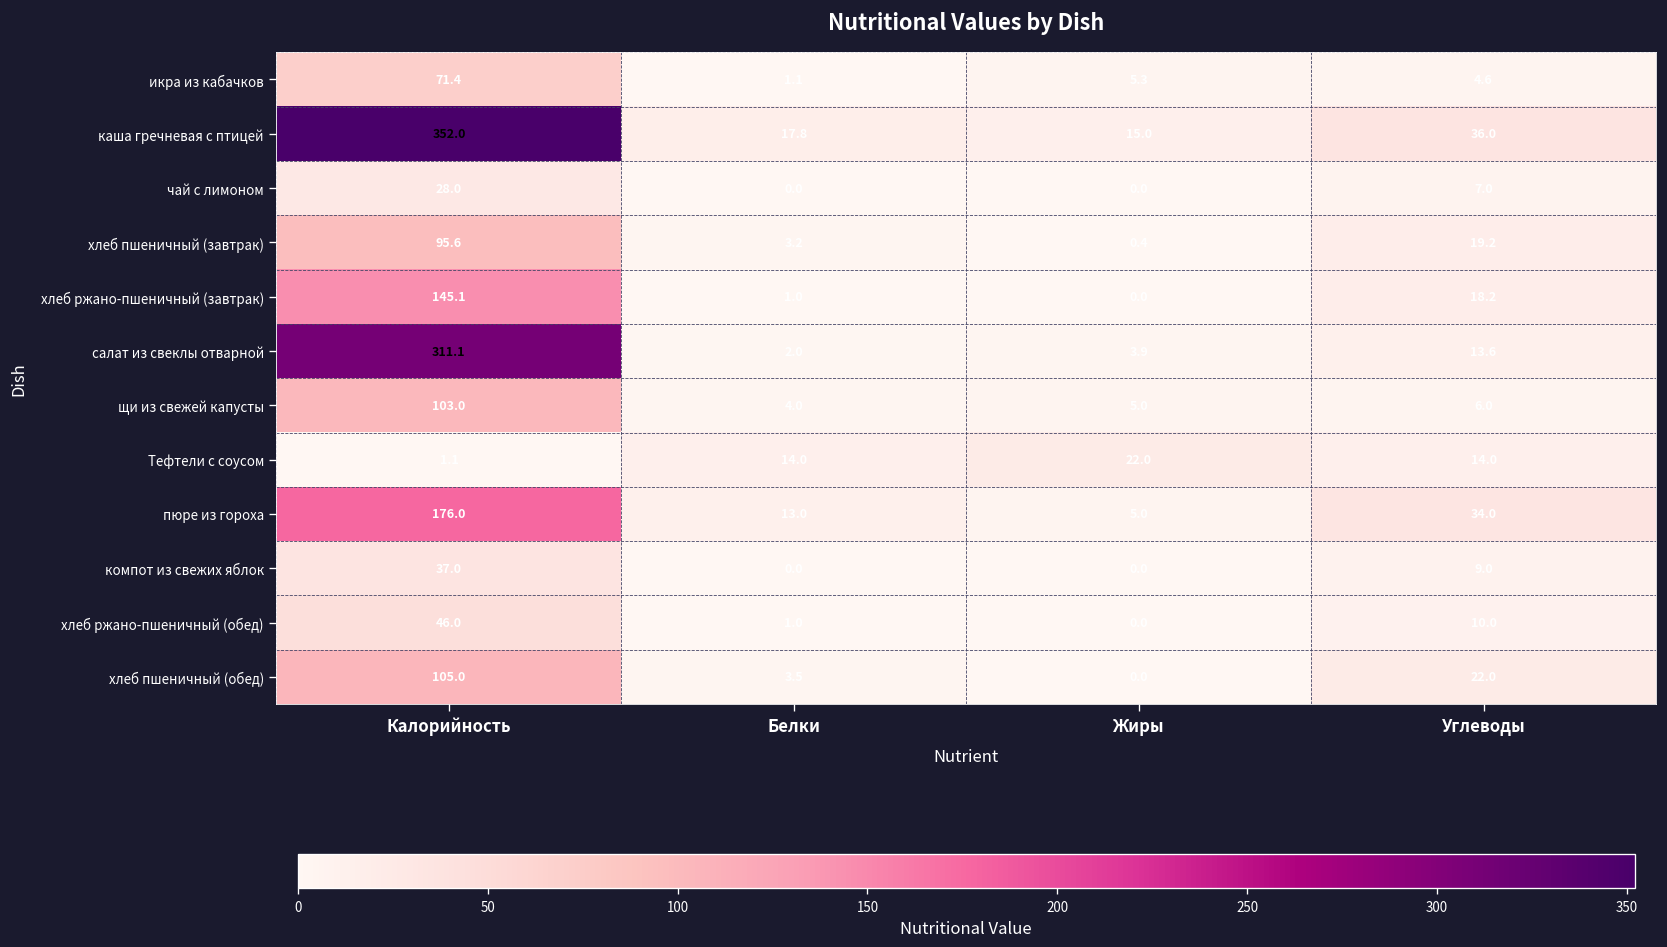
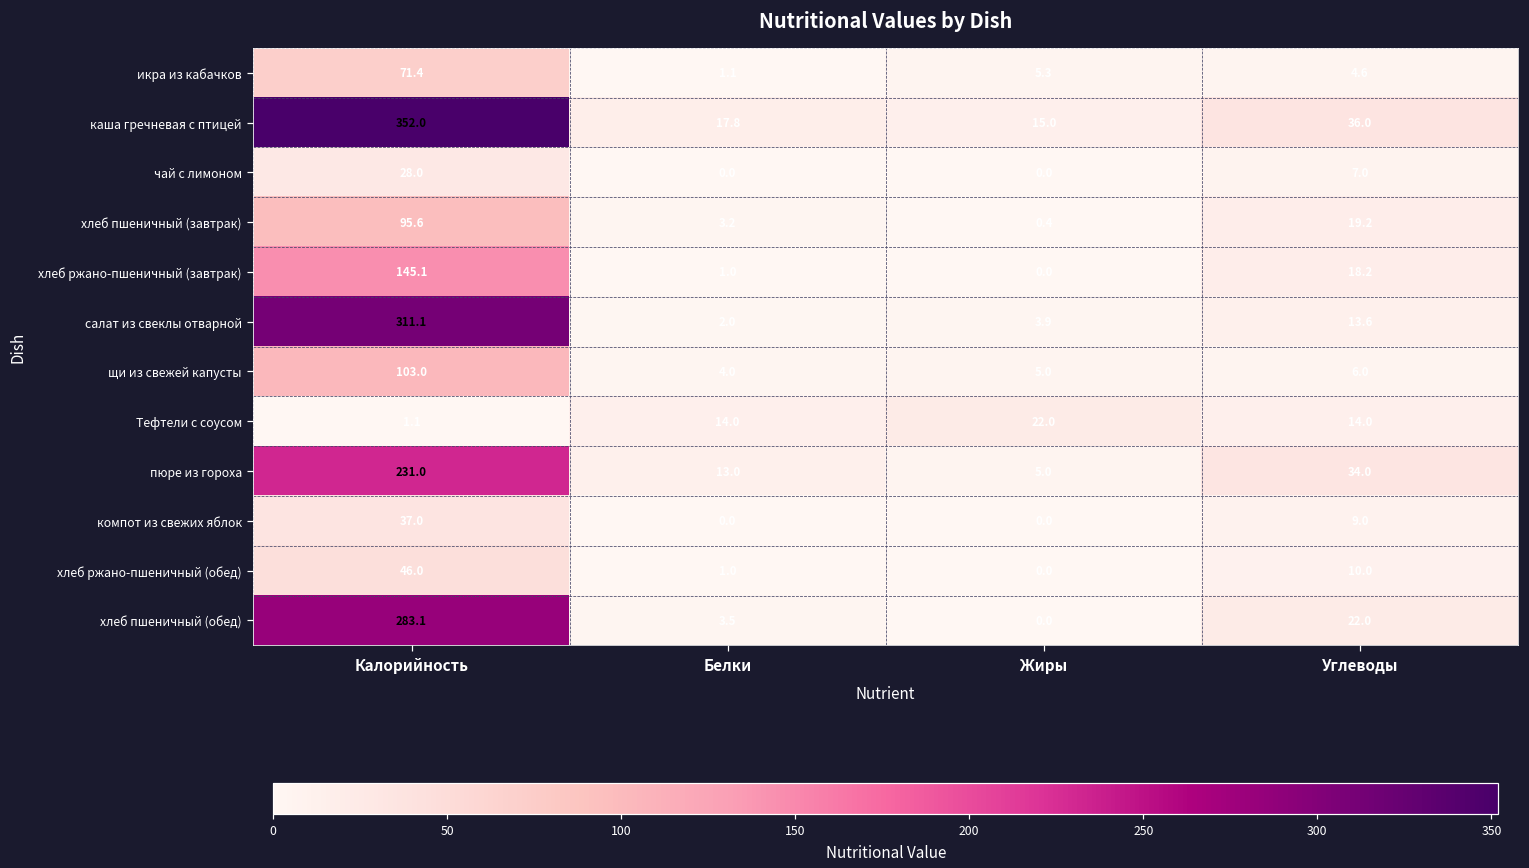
  {
    "икра из кабачков": {
      "Калорийность": 71.4
    },
    "каша гречневая с птицей": {
      "Калорийность": 352.0
    },
    "хлеб пшеничный (завтрак)": {
      "Калорийность": 95.6
    },
    "хлеб ржано-пшеничный (завтрак)": {
      "Калорийность": 145.1
    },
    "салат из свеклы отварной": {
      "Калорийность": 311.1
    },
    "щи из свежей капусты": {
      "Калорийность": 103.0
    },
    "пюре из гороха": {
-     "Калорийность": 176.0
+     "Калорийность": 231.0
    },
    "хлеб пшеничный (обед)": {
-     "Калорийность": 105.0
+     "Калорийность": 283.1
    }
  }
